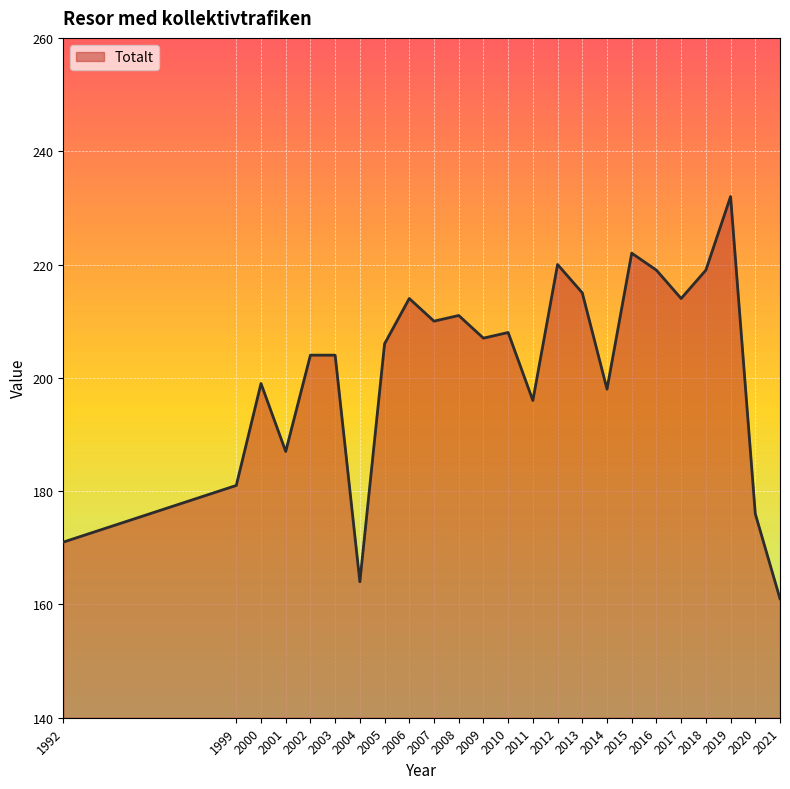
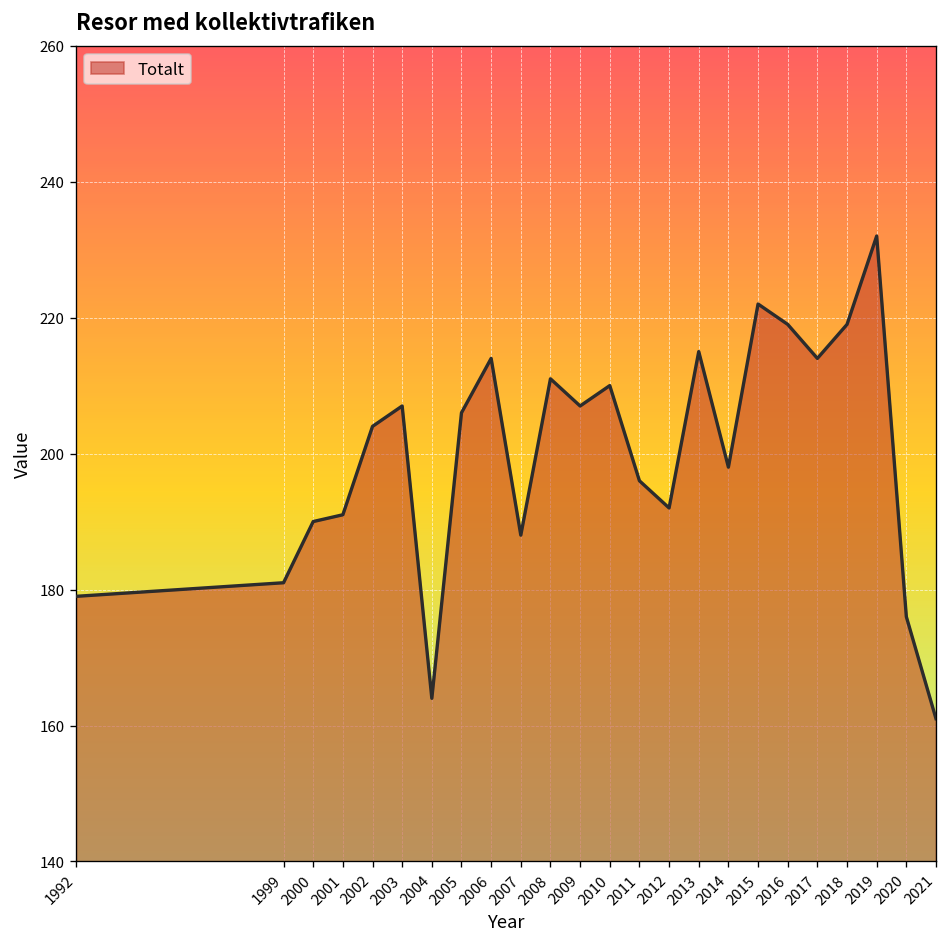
  {
-   "1992": 171,
+   "1992": 179,
    "1999": 181,
-   "2000": 199,
-   "2001": 187,
+   "2000": 190,
+   "2001": 191,
    "2002": 204,
-   "2003": 204,
+   "2003": 207,
    "2004": 164,
    "2005": 206,
    "2006": 214,
-   "2007": 210,
+   "2007": 188,
    "2008": 211,
    "2009": 207,
-   "2010": 208,
+   "2010": 210,
    "2011": 196,
-   "2012": 220,
+   "2012": 192,
    "2013": 215,
    "2014": 198,
    "2015": 222,
    "2016": 219,
    "2017": 214,
    "2018": 219,
    "2019": 232,
    "2020": 176,
    "2021": 161
  }
